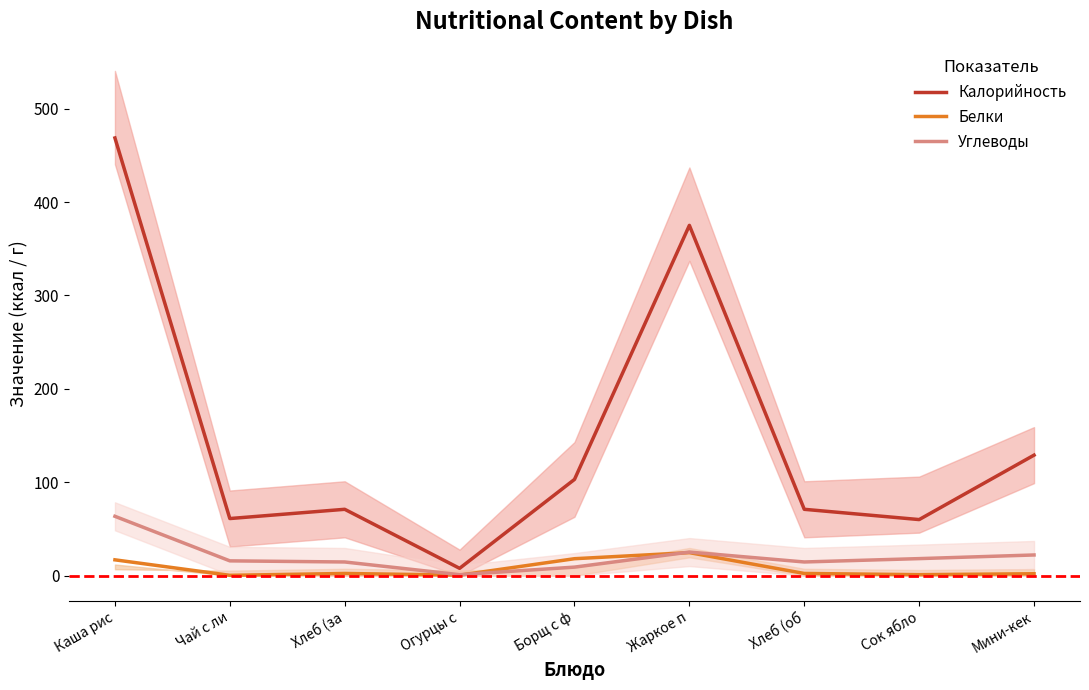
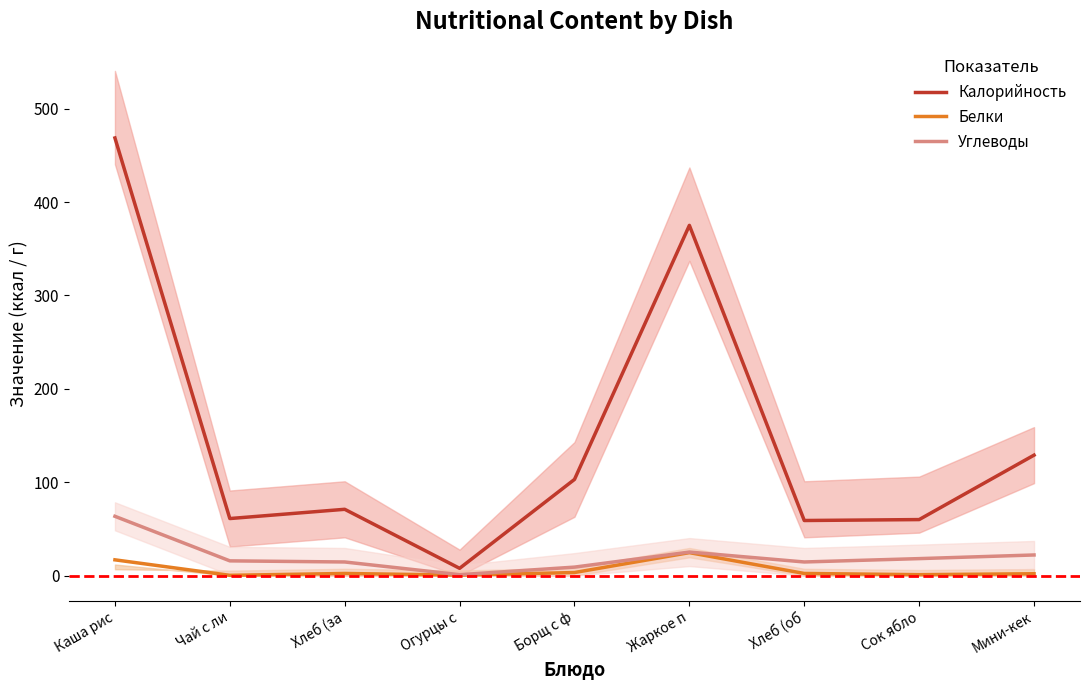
  {
    "Калорийность": {
      "Каша рис": 470,
      "Чай с ли": 60,
      "Хлеб (за": 70,
      "Борщ с ф": 100,
      "Жаркое п": 380,
-     "Хлеб (об": 70,
+     "Хлеб (об": 60,
      "Сок ябло": 60,
      "Мини-кек": 130
    },
    "Белки": {
      "Каша рис": 20,
      "Чай с ли": 0,
      "Хлеб (за": 0,
-     "Борщ с ф": 20,
+     "Борщ с ф": 0,
      "Хлеб (об": 0,
      "Сок ябло": 0,
      "Мини-кек": 0
    }
  }
